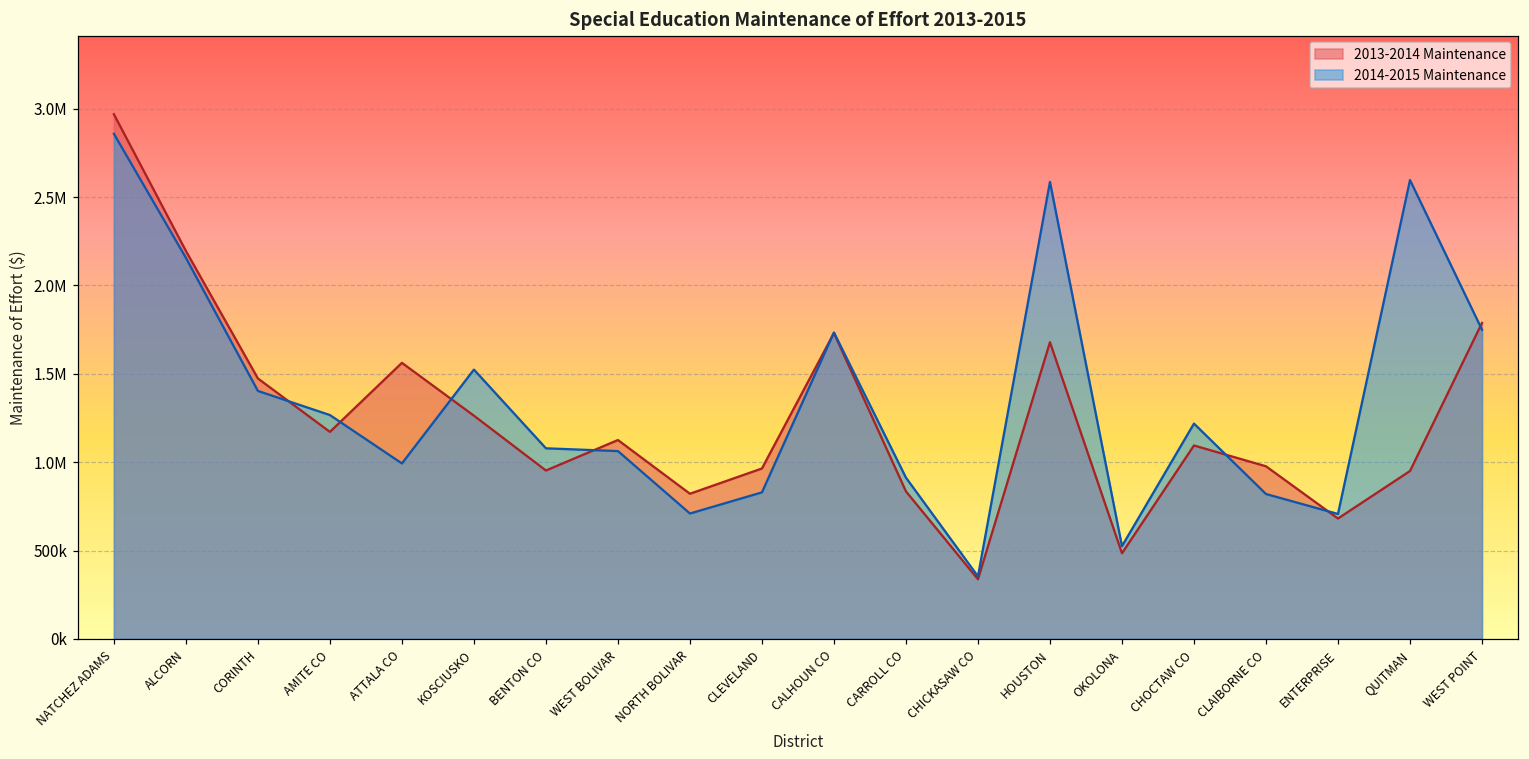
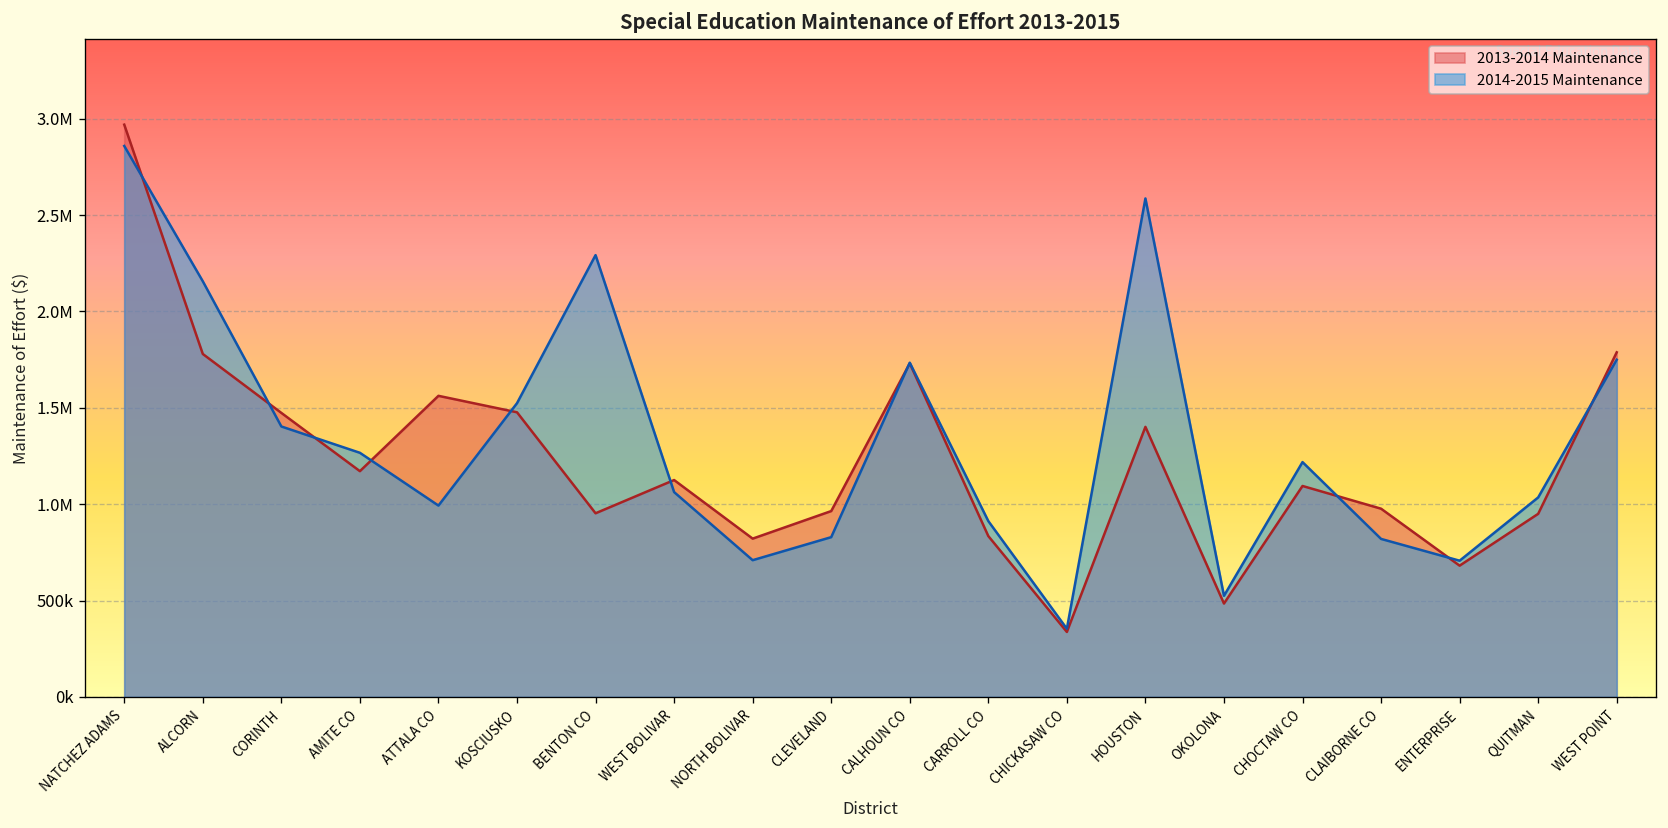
  {
    "2013-2014 Maintenance": {
      "NATCHEZ ADAMS": 2970000,
-     "ALCORN": 2200000,
+     "ALCORN": 1780000,
      "CORINTH": 1470000,
      "AMITE CO": 1170000,
      "ATTALA CO": 1560000,
-     "KOSCIUSKO": 1260000,
+     "KOSCIUSKO": 1480000,
      "BENTON CO": 950000,
      "WEST BOLIVAR": 1130000,
      "NORTH BOLIVAR": 820000,
      "CLEVELAND": 960000,
      "CARROLL CO": 830000,
      "CHICKASAW CO": 340000,
-     "HOUSTON": 1680000,
+     "HOUSTON": 1400000,
      "OKOLONA": 480000,
      "CHOCTAW CO": 1090000,
      "CLAIBORNE CO": 980000,
      "ENTERPRISE": 680000,
      "QUITMAN": 950000,
      "WEST POINT": 1790000
    },
    "2014-2015 Maintenance": {
      "NATCHEZ ADAMS": 2860000,
      "ALCORN": 2160000,
      "CORINTH": 1400000,
      "AMITE CO": 1270000,
      "ATTALA CO": 990000,
      "KOSCIUSKO": 1520000,
-     "BENTON CO": 1080000,
+     "BENTON CO": 2290000,
      "WEST BOLIVAR": 1060000,
      "NORTH BOLIVAR": 710000,
      "CLEVELAND": 830000,
      "CARROLL CO": 910000,
      "CHICKASAW CO": 350000,
      "HOUSTON": 2590000,
      "OKOLONA": 520000,
      "CHOCTAW CO": 1220000,
      "CLAIBORNE CO": 820000,
      "ENTERPRISE": 710000,
-     "QUITMAN": 2600000,
+     "QUITMAN": 1030000,
      "WEST POINT": 1750000
    }
  }
